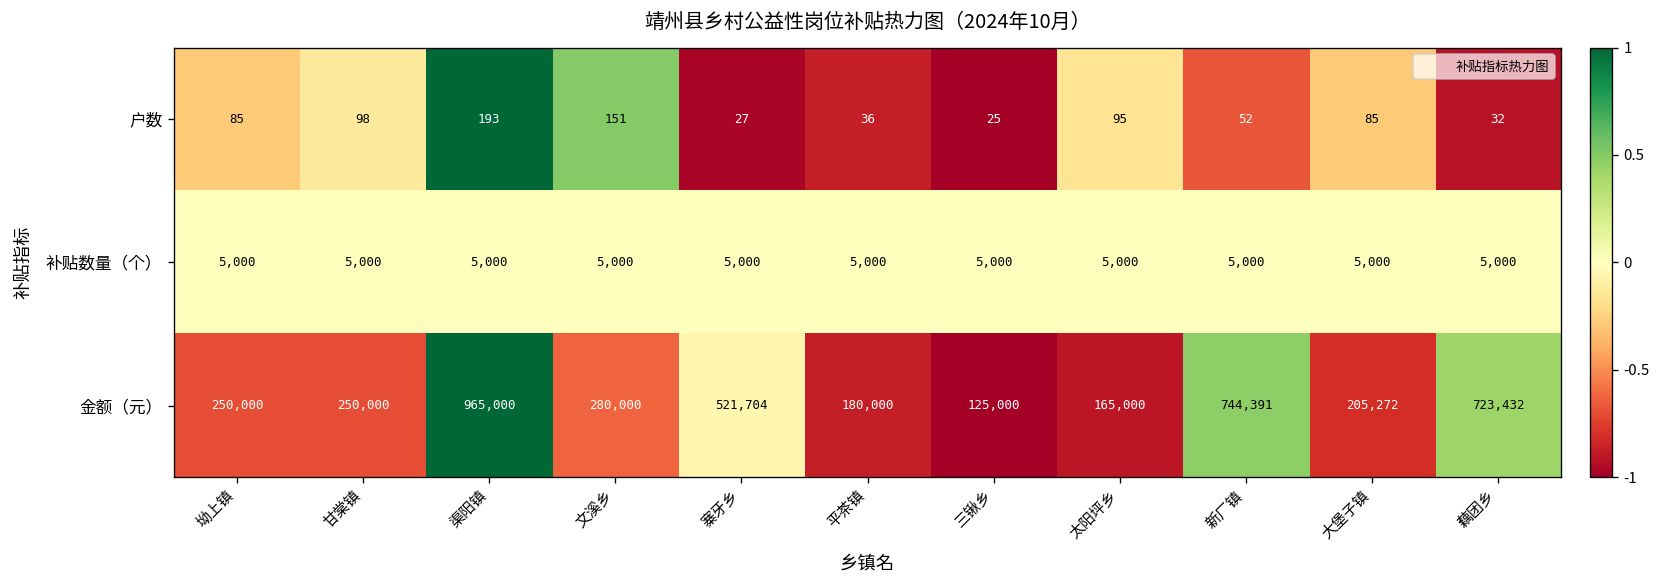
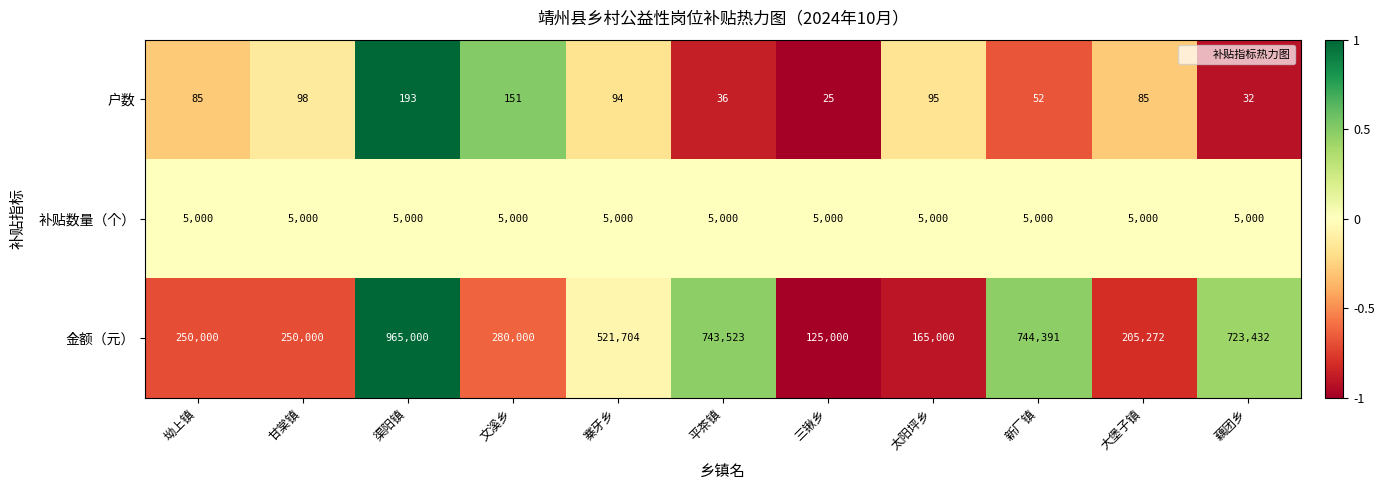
  {
    "户数": {
      "坳上镇": "85",
      "甘棠镇": "98",
      "渠阳镇": "193",
      "文溪乡": "151",
-     "寨牙乡": "27",
+     "寨牙乡": "94",
      "平茶镇": "36",
      "三锹乡": "25",
      "太阳坪乡": "95",
      "新厂镇": "52",
      "大堡子镇": "85",
      "藕团乡": "32"
    },
    "补贴数量（个）": {
      "坳上镇": "5,000",
      "甘棠镇": "5,000",
      "渠阳镇": "5,000",
      "文溪乡": "5,000",
      "寨牙乡": "5,000",
      "平茶镇": "5,000",
      "三锹乡": "5,000",
      "太阳坪乡": "5,000",
      "新厂镇": "5,000",
      "大堡子镇": "5,000",
      "藕团乡": "5,000"
    },
    "金额（元）": {
      "坳上镇": "250,000",
      "甘棠镇": "250,000",
      "渠阳镇": "965,000",
      "文溪乡": "280,000",
      "寨牙乡": "521,704",
-     "平茶镇": "180,000",
+     "平茶镇": "743,523",
      "三锹乡": "125,000",
      "太阳坪乡": "165,000",
      "新厂镇": "744,391",
      "大堡子镇": "205,272",
      "藕团乡": "723,432"
    }
  }
